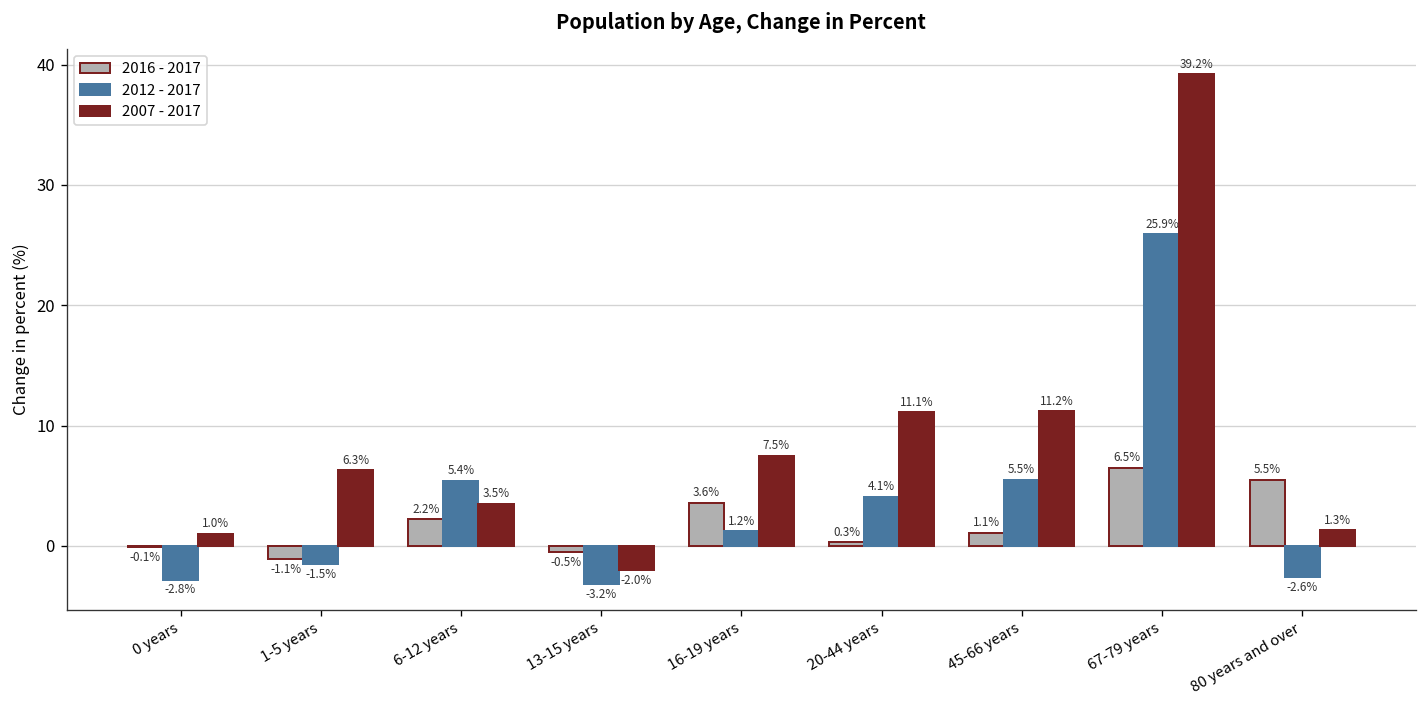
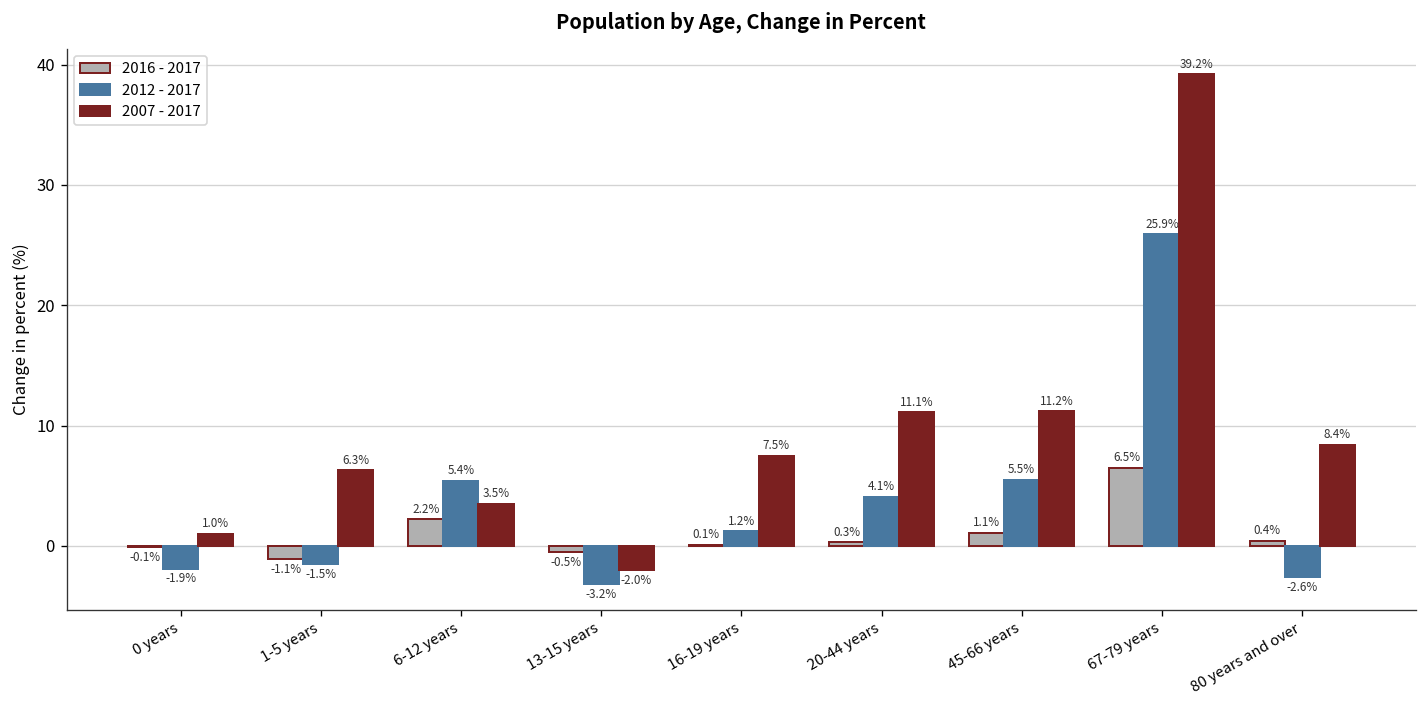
  {
    "2016 - 2017": {
      "0 years": "-0.1%",
      "1-5 years": "-1.1%",
      "6-12 years": "2.2%",
      "13-15 years": "-0.5%",
-     "16-19 years": "3.6%",
+     "16-19 years": "0.1%",
      "20-44 years": "0.3%",
      "45-66 years": "1.1%",
      "67-79 years": "6.5%",
-     "80 years and over": "5.5%"
+     "80 years and over": "0.4%"
    },
    "2012 - 2017": {
-     "0 years": "-2.8%",
+     "0 years": "-1.9%",
      "1-5 years": "-1.5%",
      "6-12 years": "5.4%",
      "13-15 years": "-3.2%",
      "16-19 years": "1.2%",
      "20-44 years": "4.1%",
      "45-66 years": "5.5%",
      "67-79 years": "25.9%",
      "80 years and over": "-2.6%"
    },
    "2007 - 2017": {
      "0 years": "1.0%",
      "1-5 years": "6.3%",
      "6-12 years": "3.5%",
      "13-15 years": "-2.0%",
      "16-19 years": "7.5%",
      "20-44 years": "11.1%",
      "45-66 years": "11.2%",
      "67-79 years": "39.2%",
-     "80 years and over": "1.3%"
+     "80 years and over": "8.4%"
    }
  }
